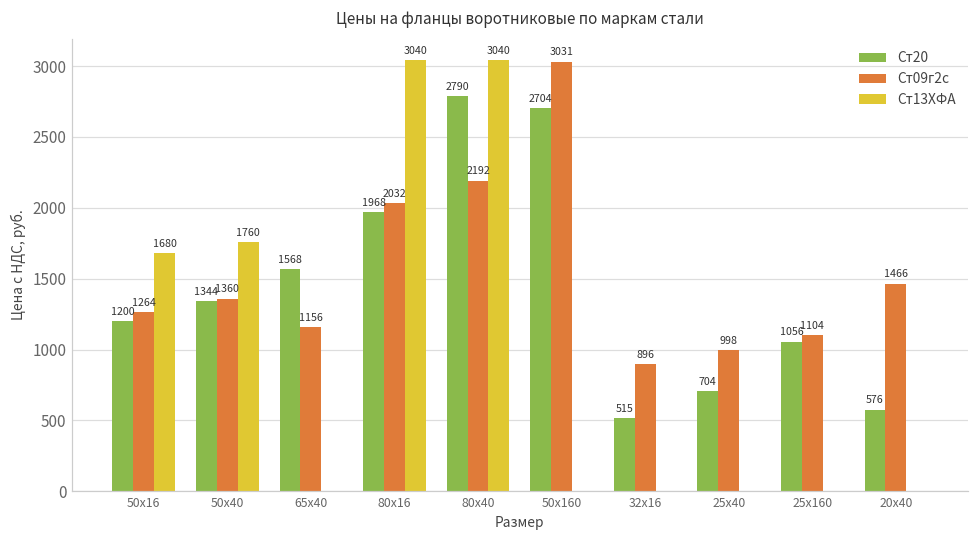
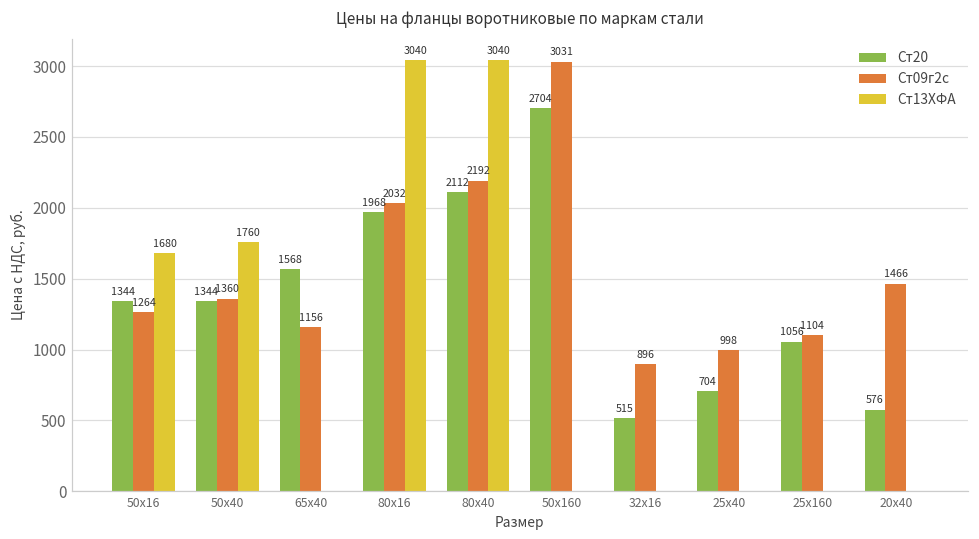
  {
    "Ст20": {
-     "50х16": 1200,
+     "50х16": 1344,
      "50х40": 1344,
      "65х40": 1568,
      "80х16": 1968,
-     "80х40": 2790,
+     "80х40": 2112,
      "50х160": 2704,
      "32х16": 515,
      "25х40": 704,
      "25х160": 1056,
      "20х40": 576
    },
    "Ст09г2с": {
      "50х16": 1264,
      "50х40": 1360,
      "65х40": 1156,
      "80х16": 2032,
      "80х40": 2192,
      "50х160": 3031,
      "32х16": 896,
      "25х40": 998,
      "25х160": 1104,
      "20х40": 1466
    },
    "Ст13ХФА": {
      "50х16": 1680,
      "50х40": 1760,
      "80х16": 3040,
      "80х40": 3040
    }
  }
